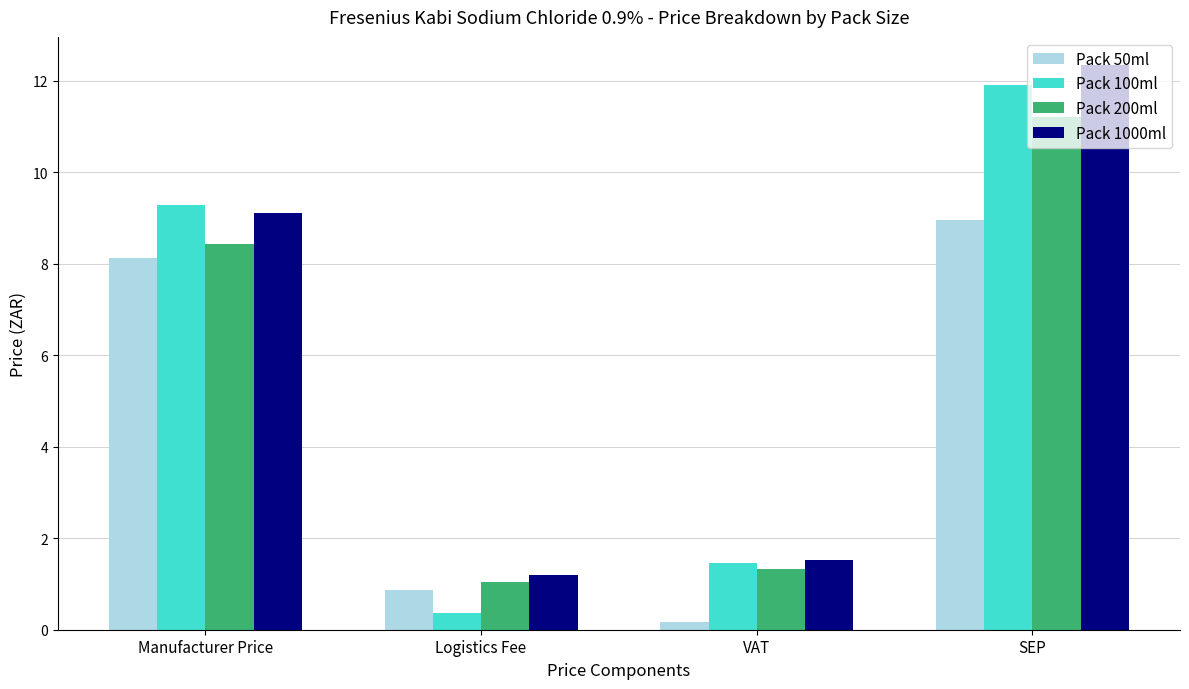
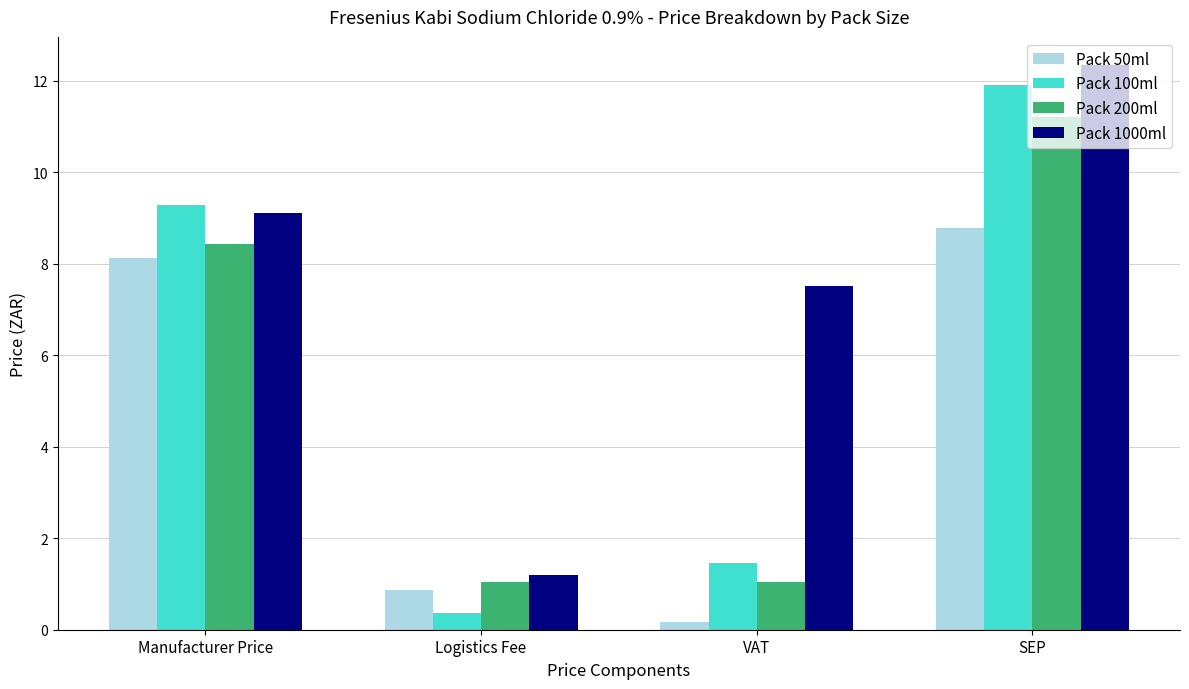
  {
    "Pack 50ml": {
      "Manufacturer Price": 8.1,
      "Logistics Fee": 0.9,
      "VAT": 0.2,
-     "SEP": 9.0
+     "SEP": 8.8
    },
    "Pack 100ml": {
      "Manufacturer Price": 9.3,
      "Logistics Fee": 0.4,
      "VAT": 1.5,
      "SEP": 11.9
    },
    "Pack 200ml": {
      "Manufacturer Price": 8.4,
      "Logistics Fee": 1.1,
-     "VAT": 1.3
+     "VAT": 1.0
    },
    "Pack 1000ml": {
      "Manufacturer Price": 9.1,
      "Logistics Fee": 1.2,
-     "VAT": 1.5
+     "VAT": 7.5
    }
  }
